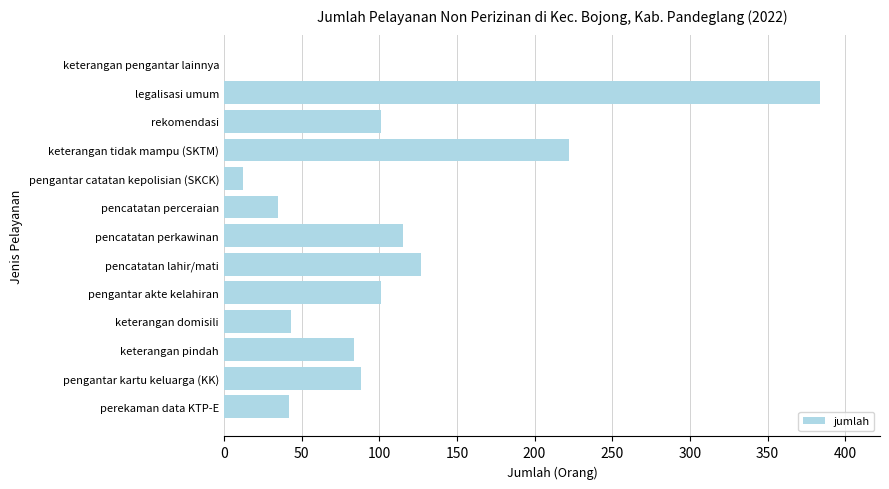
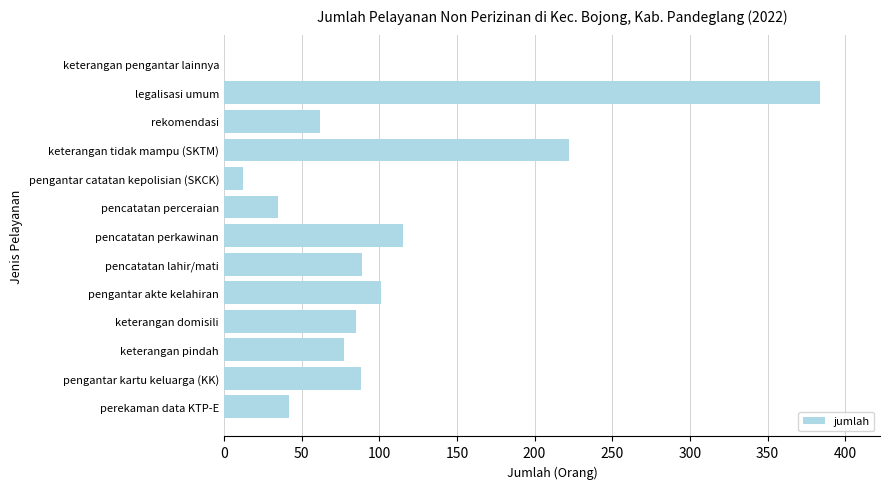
  {
    "keterangan pengantar lainnya": 0,
    "legalisasi umum": 384,
-   "rekomendasi": 101,
+   "rekomendasi": 62,
    "keterangan tidak mampu (SKTM)": 222,
    "pengantar catatan kepolisian (SKCK)": 12,
    "pencatatan perceraian": 35,
    "pencatatan perkawinan": 115,
-   "pencatatan lahir/mati": 127,
+   "pencatatan lahir/mati": 89,
    "pengantar akte kelahiran": 101,
-   "keterangan domisili": 43,
-   "keterangan pindah": 84,
+   "keterangan domisili": 85,
+   "keterangan pindah": 77,
    "pengantar kartu keluarga (KK)": 88,
    "perekaman data KTP-E": 42
  }
